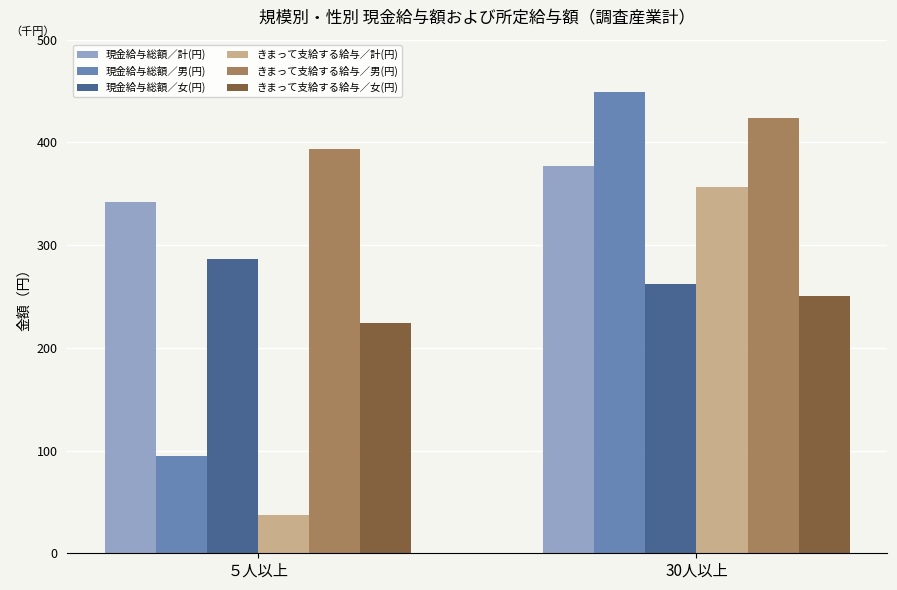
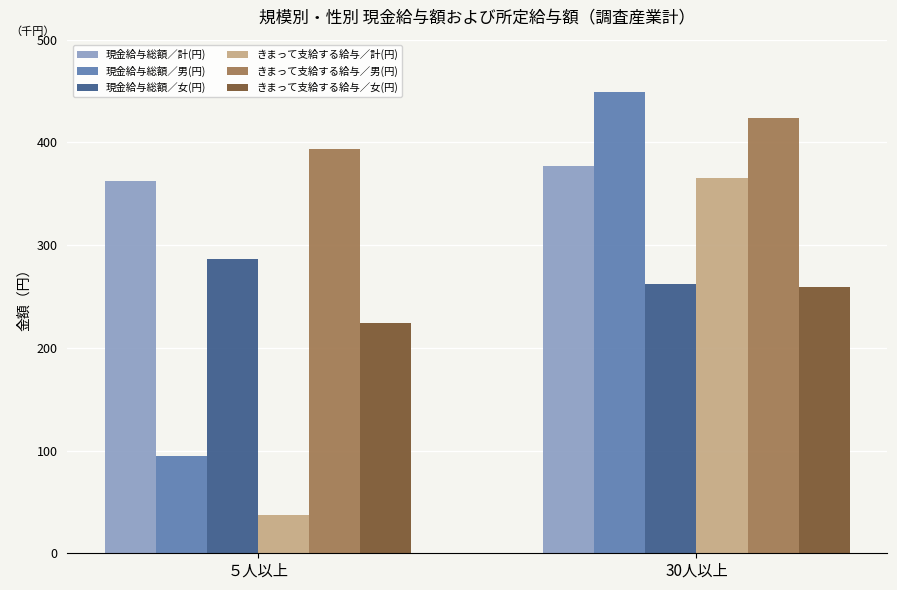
  {
    "現金給与総額／計(円)": {
-     "５人以上": 342,
+     "５人以上": 362,
      "30人以上": 377
    },
    "現金給与総額／男(円)": {
      "５人以上": 95,
      "30人以上": 449
    },
    "現金給与総額／女(円)": {
      "５人以上": 287,
      "30人以上": 262
    },
    "きまって支給する給与／計(円)": {
      "５人以上": 37,
-     "30人以上": 356
+     "30人以上": 366
    },
    "きまって支給する給与／男(円)": {
      "５人以上": 393,
      "30人以上": 424
    },
    "きまって支給する給与／女(円)": {
      "５人以上": 224,
-     "30人以上": 250
+     "30人以上": 259
    }
  }
